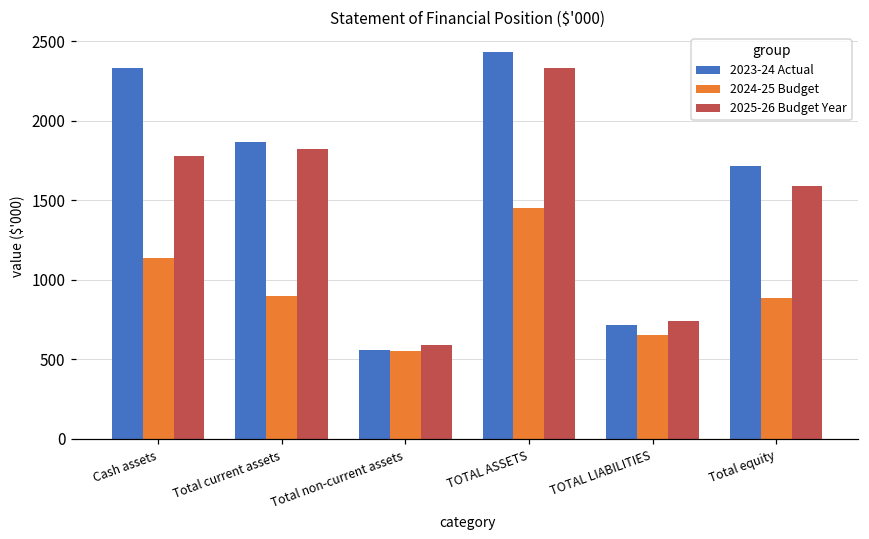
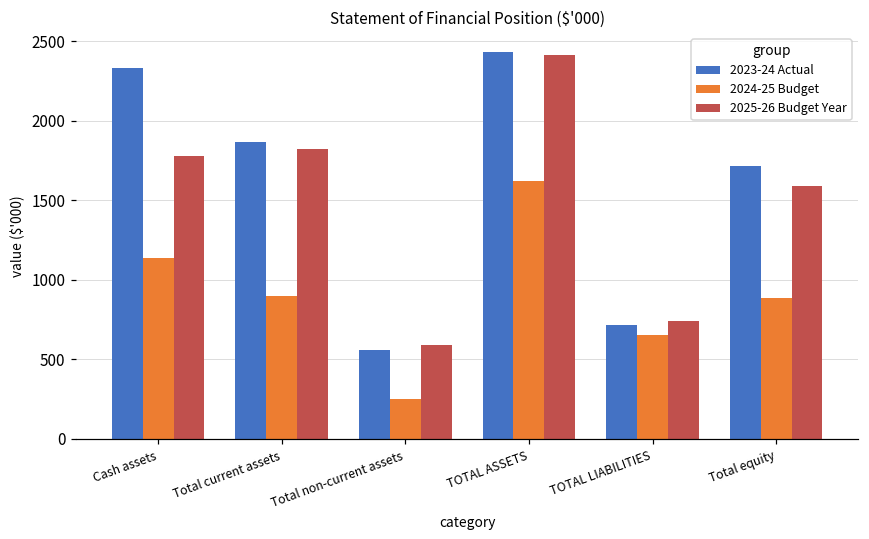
  {
    "2023-24 Actual": {
      "Cash assets": 2330,
      "Total current assets": 1870,
      "Total non-current assets": 560,
      "TOTAL ASSETS": 2430,
      "TOTAL LIABILITIES": 720,
      "Total equity": 1710
    },
    "2024-25 Budget": {
      "Cash assets": 1140,
      "Total current assets": 900,
-     "Total non-current assets": 550,
-     "TOTAL ASSETS": 1450,
+     "Total non-current assets": 250,
+     "TOTAL ASSETS": 1620,
      "TOTAL LIABILITIES": 660,
      "Total equity": 890
    },
    "2025-26 Budget Year": {
      "Cash assets": 1780,
      "Total current assets": 1830,
      "Total non-current assets": 590,
-     "TOTAL ASSETS": 2330,
+     "TOTAL ASSETS": 2420,
      "TOTAL LIABILITIES": 740,
      "Total equity": 1590
    }
  }
